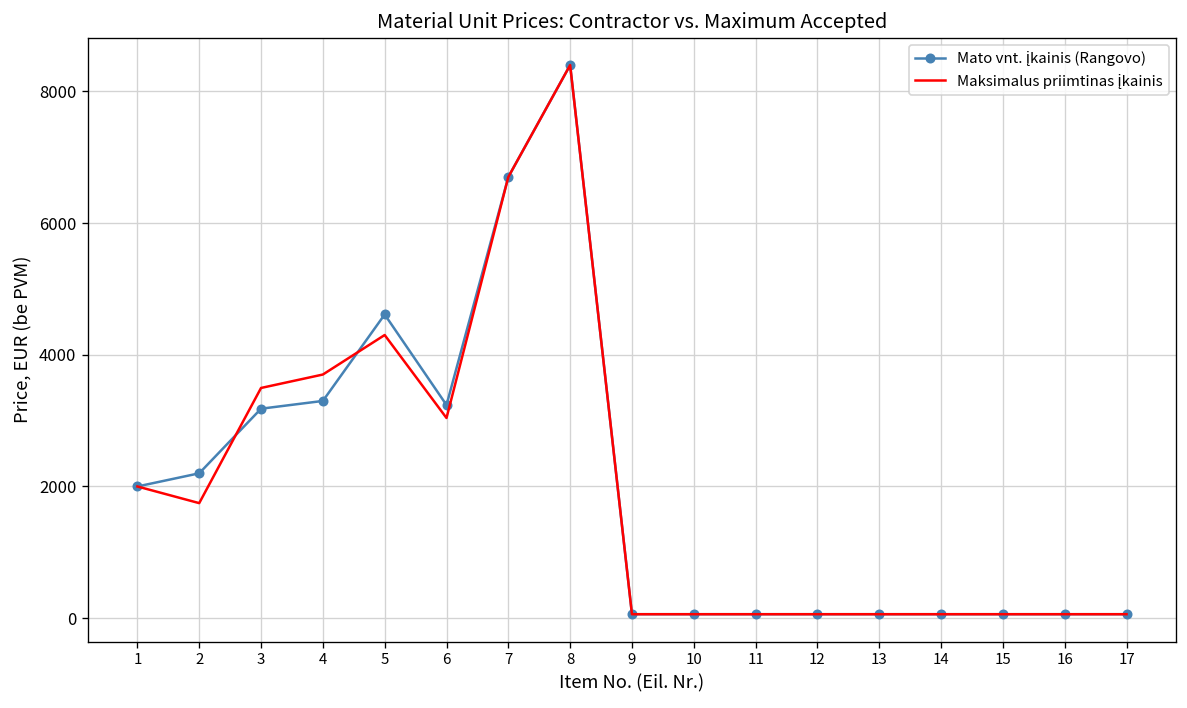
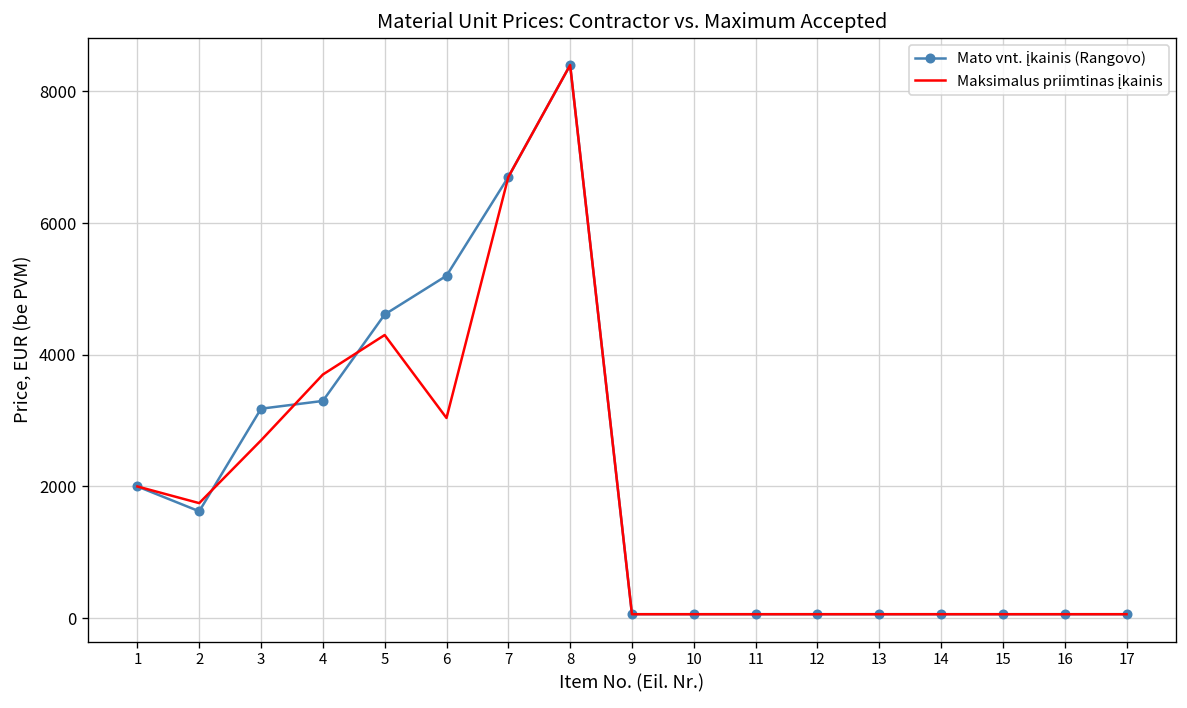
  {
    "Mato vnt. įkainis (Rangovo)": {
-     "2": 2200,
+     "2": 1600,
      "3": 3200,
      "4": 3300,
      "5": 4600,
-     "6": 3200
+     "6": 5200
    },
    "Maksimalus priimtinas įkainis": {
      "2": 1700,
-     "3": 3500,
+     "3": 2700,
      "4": 3700,
      "5": 4300,
      "6": 3000
    }
  }
